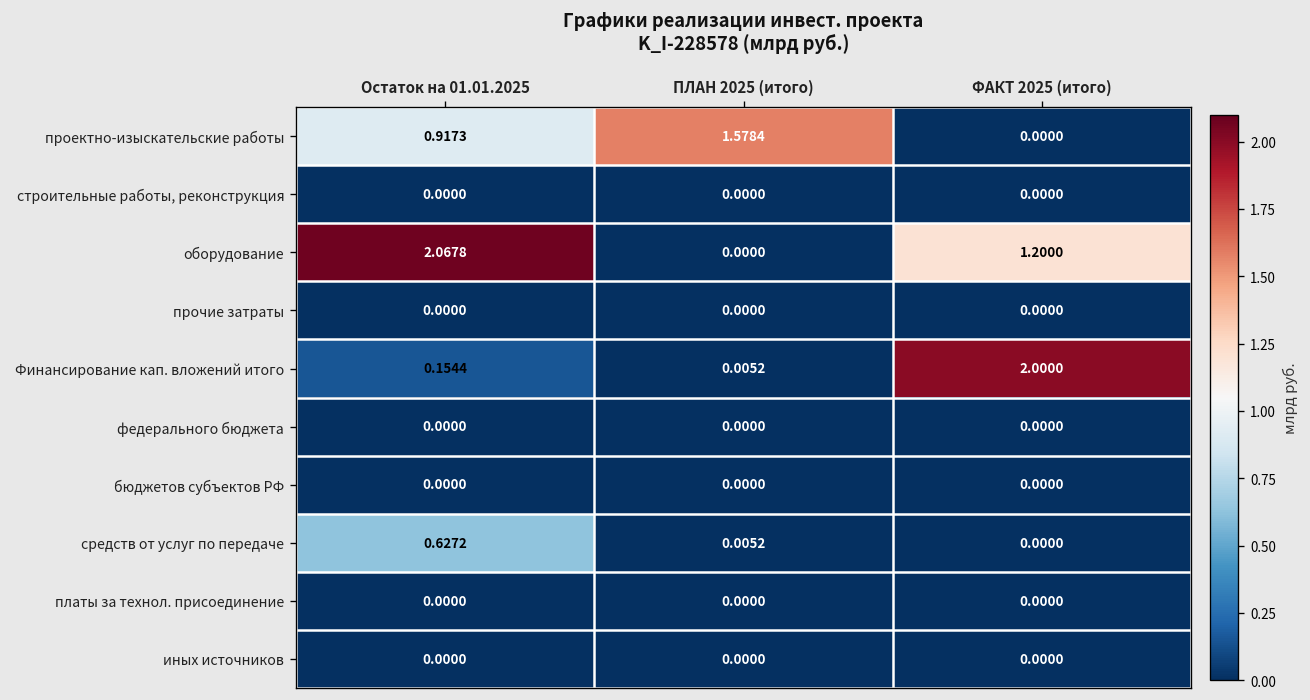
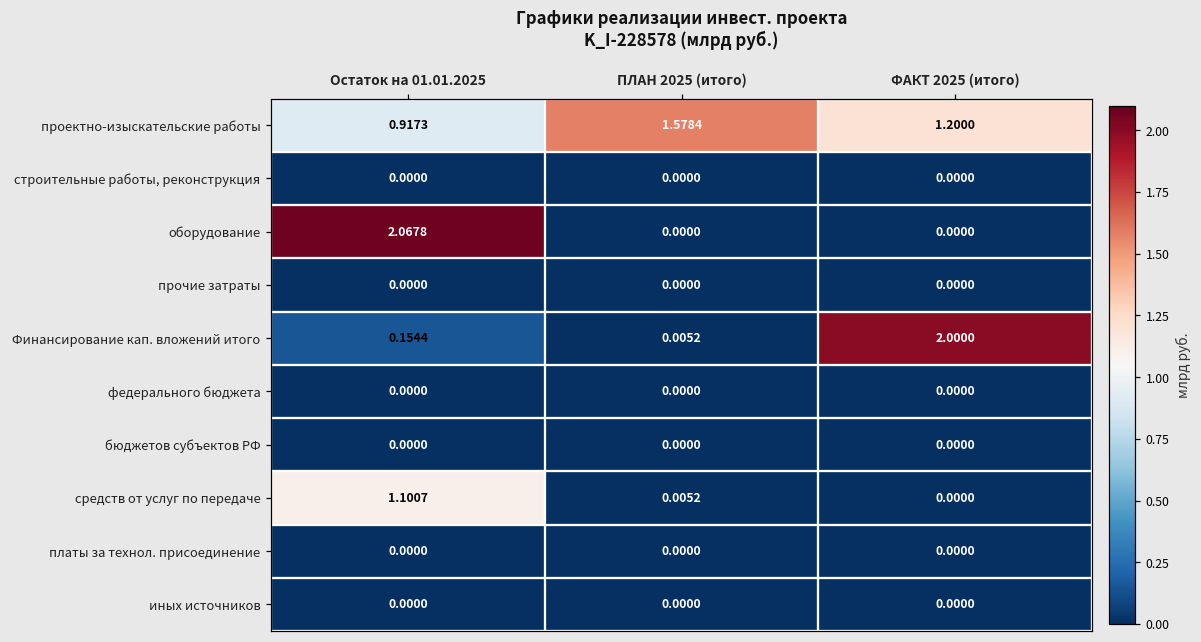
  {
    "проектно-изыскательские работы": {
      "Остаток на 01.01.2025": 0.9173,
      "ПЛАН 2025 (итого)": 1.5784,
-     "ФАКТ 2025 (итого)": 0.0000
+     "ФАКТ 2025 (итого)": 1.2000
    },
    "строительные работы, реконструкция": {
      "Остаток на 01.01.2025": 0.0000,
      "ПЛАН 2025 (итого)": 0.0000,
      "ФАКТ 2025 (итого)": 0.0000
    },
    "оборудование": {
      "Остаток на 01.01.2025": 2.0678,
      "ПЛАН 2025 (итого)": 0.0000,
-     "ФАКТ 2025 (итого)": 1.2000
+     "ФАКТ 2025 (итого)": 0.0000
    },
    "прочие затраты": {
      "Остаток на 01.01.2025": 0.0000,
      "ПЛАН 2025 (итого)": 0.0000,
      "ФАКТ 2025 (итого)": 0.0000
    },
    "Финансирование кап. вложений итого": {
      "Остаток на 01.01.2025": 0.1544,
      "ПЛАН 2025 (итого)": 0.0052,
      "ФАКТ 2025 (итого)": 2.0000
    },
    "федерального бюджета": {
      "Остаток на 01.01.2025": 0.0000,
      "ПЛАН 2025 (итого)": 0.0000,
      "ФАКТ 2025 (итого)": 0.0000
    },
    "бюджетов субъектов РФ": {
      "Остаток на 01.01.2025": 0.0000,
      "ПЛАН 2025 (итого)": 0.0000,
      "ФАКТ 2025 (итого)": 0.0000
    },
    "средств от услуг по передаче": {
-     "Остаток на 01.01.2025": 0.6272,
+     "Остаток на 01.01.2025": 1.1007,
      "ПЛАН 2025 (итого)": 0.0052,
      "ФАКТ 2025 (итого)": 0.0000
    },
    "платы за технол. присоединение": {
      "Остаток на 01.01.2025": 0.0000,
      "ПЛАН 2025 (итого)": 0.0000,
      "ФАКТ 2025 (итого)": 0.0000
    },
    "иных источников": {
      "Остаток на 01.01.2025": 0.0000,
      "ПЛАН 2025 (итого)": 0.0000,
      "ФАКТ 2025 (итого)": 0.0000
    }
  }
